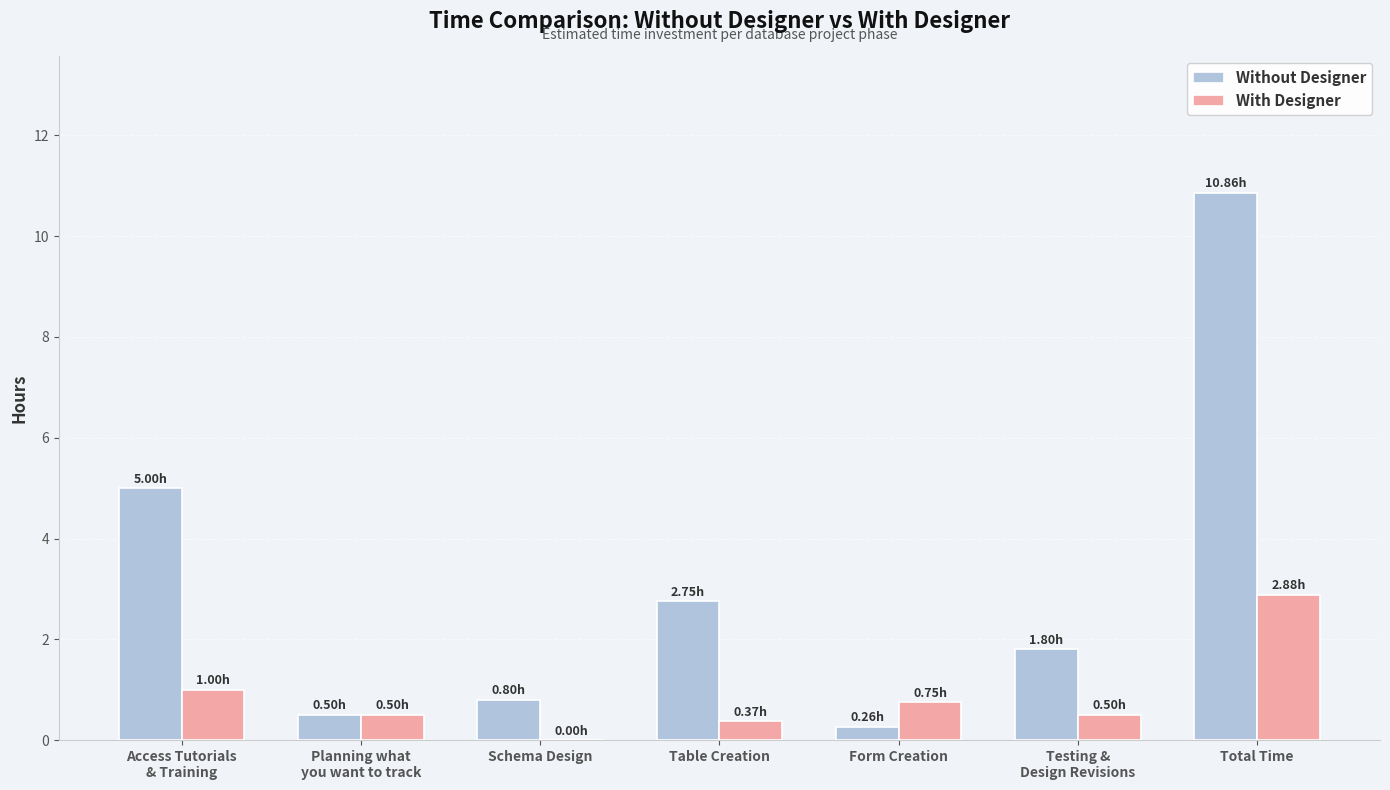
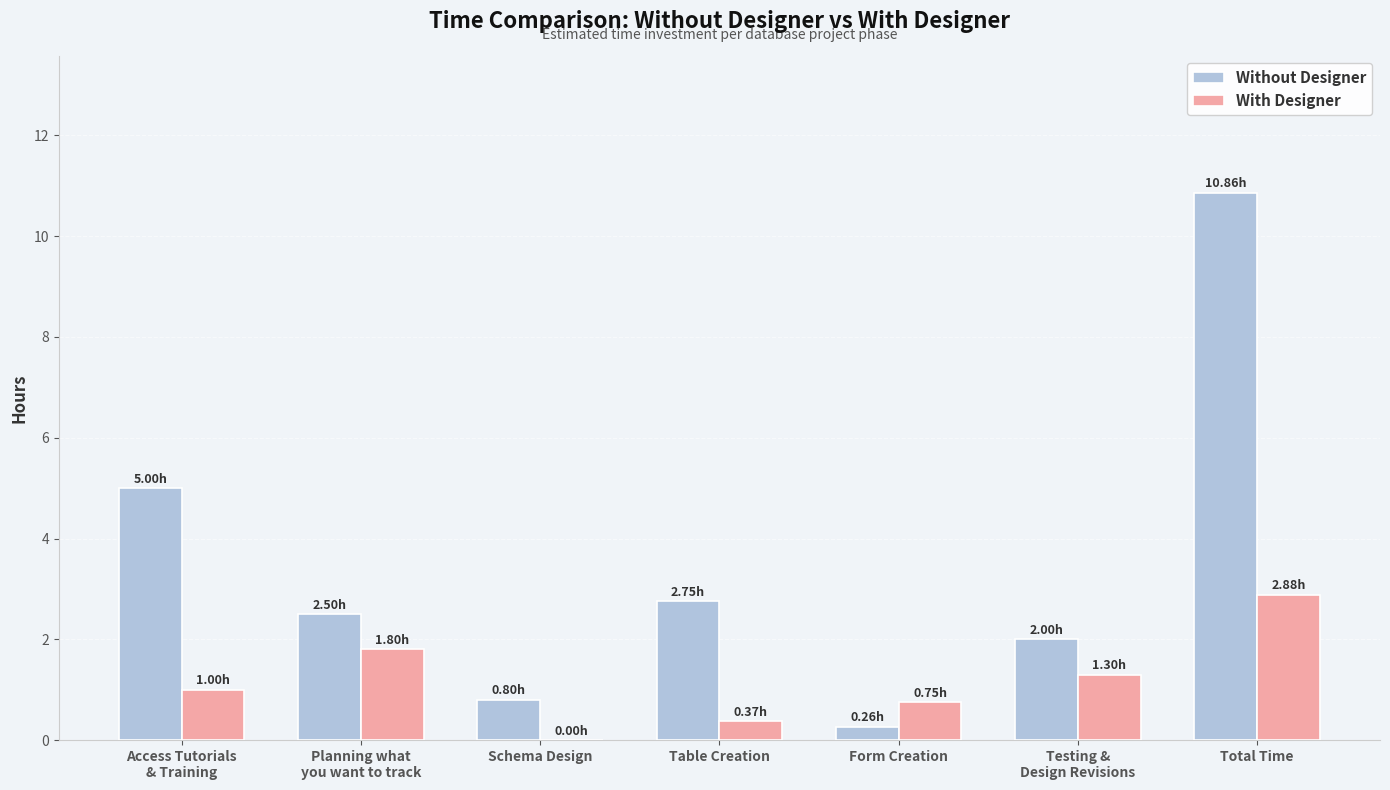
  {
    "Without Designer": {
      "Access Tutorials & Training": "5.00h",
-     "Planning what you want to track": "0.50h",
+     "Planning what you want to track": "2.50h",
      "Schema Design": "0.80h",
      "Table Creation": "2.75h",
      "Form Creation": "0.26h",
-     "Testing & Design Revisions": "1.80h",
+     "Testing & Design Revisions": "2.00h",
      "Total Time": "10.86h"
    },
    "With Designer": {
      "Access Tutorials & Training": "1.00h",
-     "Planning what you want to track": "0.50h",
+     "Planning what you want to track": "1.80h",
      "Schema Design": "0.00h",
      "Table Creation": "0.37h",
      "Form Creation": "0.75h",
-     "Testing & Design Revisions": "0.50h",
+     "Testing & Design Revisions": "1.30h",
      "Total Time": "2.88h"
    }
  }
